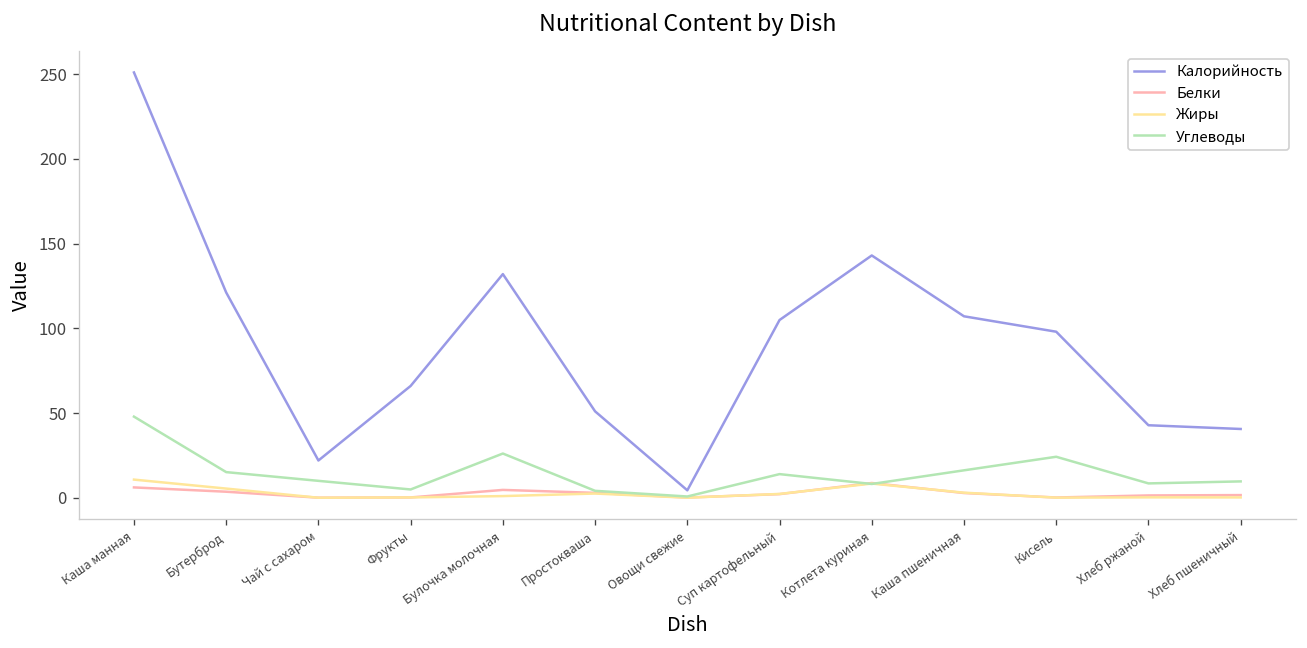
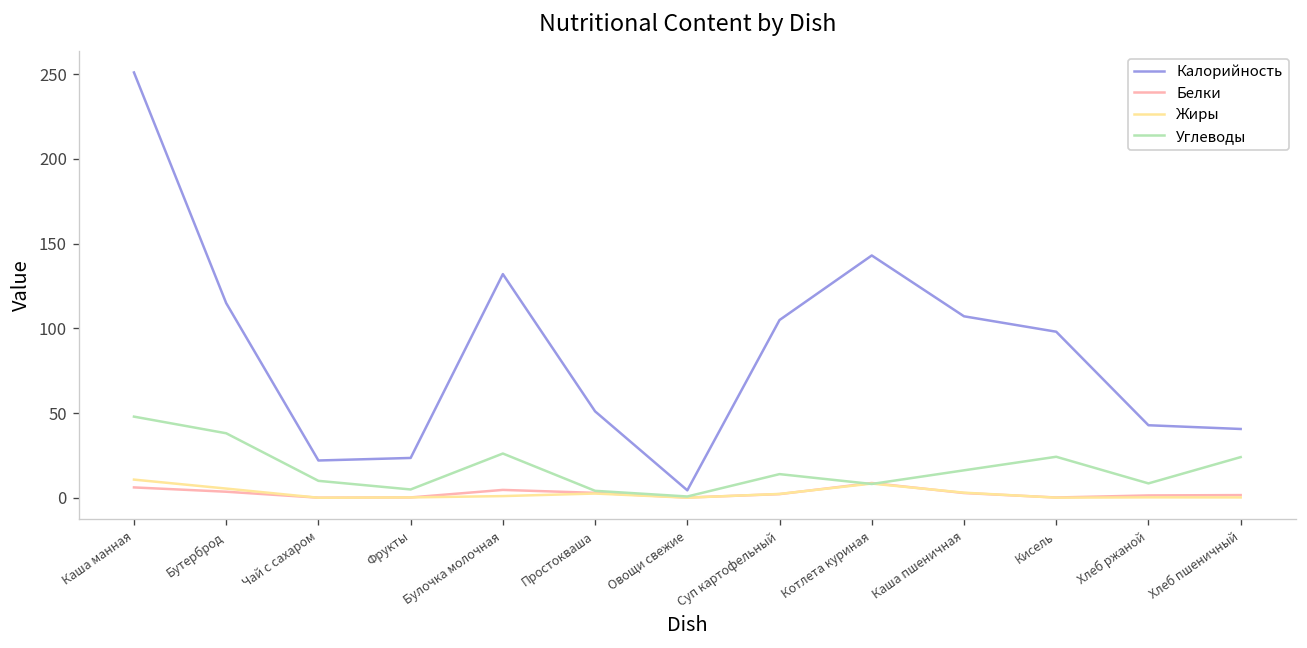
  {
    "Калорийность": {
      "Каша манная": 251,
-     "Бутерброд": 121,
+     "Бутерброд": 115,
      "Чай с сахаром": 22,
-     "Фрукты": 66,
+     "Фрукты": 24,
      "Булочка молочная": 132,
      "Простокваша": 51,
      "Овощи свежие": 4,
      "Суп картофельный": 105,
      "Котлета куриная": 143,
      "Каша пшеничная": 107,
      "Кисель": 98,
      "Хлеб ржаной": 43,
      "Хлеб пшеничный": 41
    },
    "Углеводы": {
      "Каша манная": 48,
-     "Бутерброд": 15,
+     "Бутерброд": 38,
      "Чай с сахаром": 10,
      "Фрукты": 5,
      "Булочка молочная": 26,
      "Суп картофельный": 14,
      "Каша пшеничная": 16,
      "Кисель": 24,
      "Хлеб ржаной": 8,
-     "Хлеб пшеничный": 10
+     "Хлеб пшеничный": 24
    }
  }
